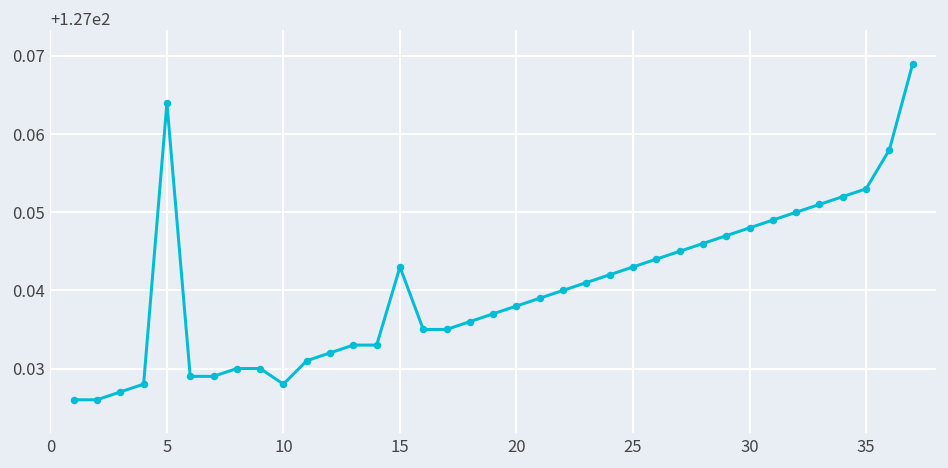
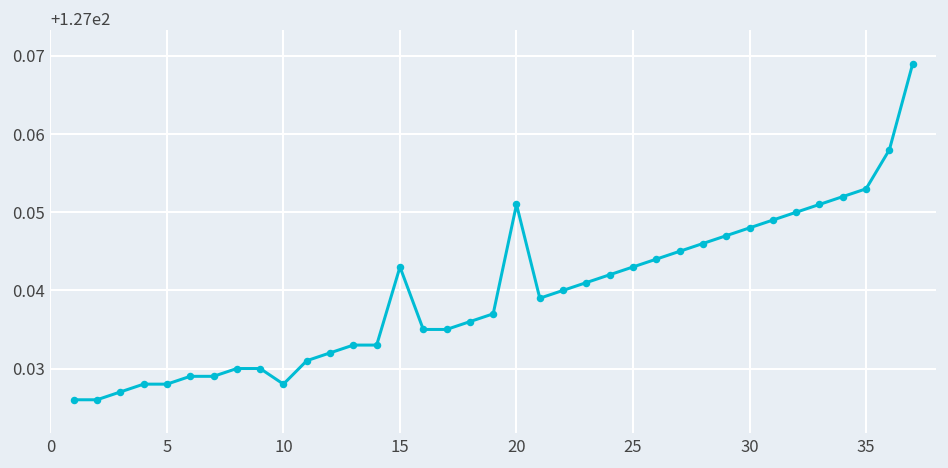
  {
-   "5": 127.064,
+   "5": 127.028,
    "10": 127.028,
    "15": 127.043,
-   "20": 127.038,
+   "20": 127.051,
    "25": 127.043,
    "30": 127.048,
    "35": 127.053
  }
